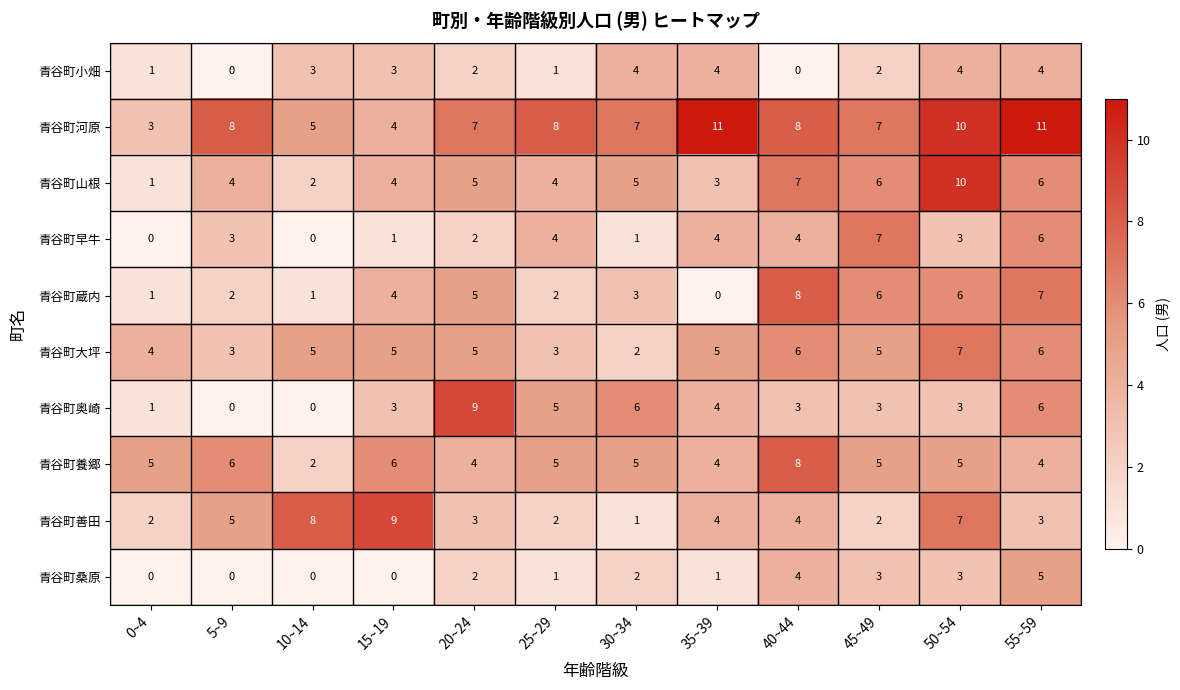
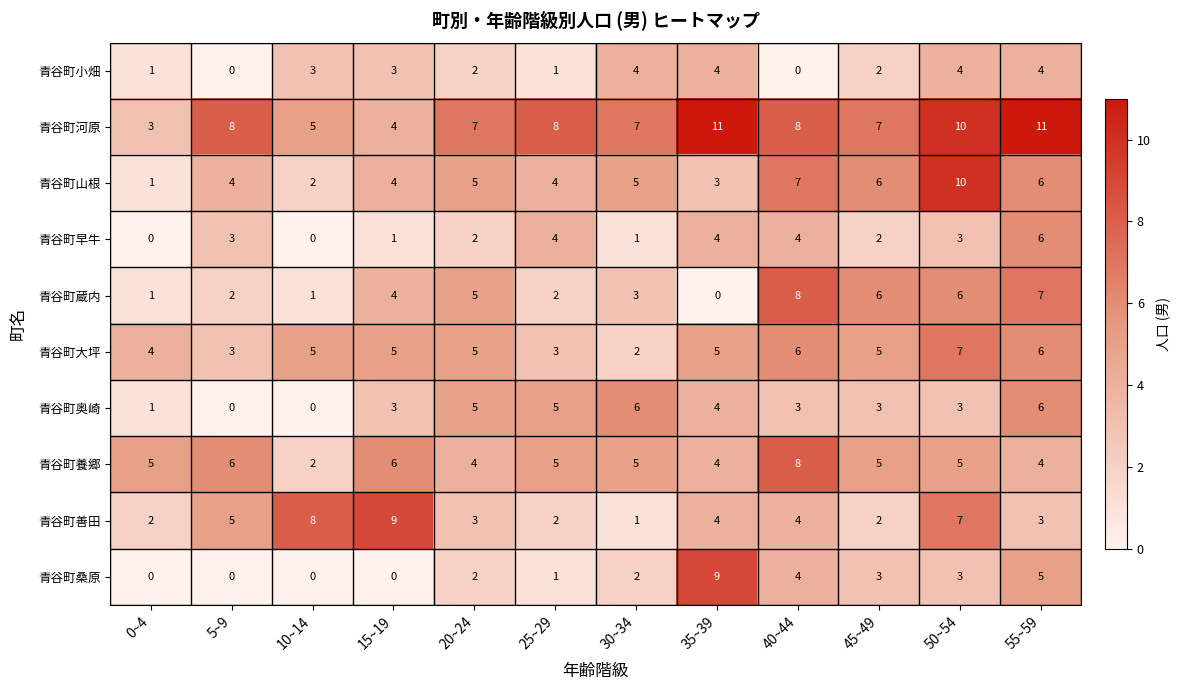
  {
    "青谷町小畑": {
      "0~4": 1,
      "5~9": 0,
      "10~14": 3,
      "15~19": 3,
      "20~24": 2,
      "25~29": 1,
      "30~34": 4,
      "35~39": 4,
      "40~44": 0,
      "45~49": 2,
      "50~54": 4,
      "55~59": 4
    },
    "青谷町河原": {
      "0~4": 3,
      "5~9": 8,
      "10~14": 5,
      "15~19": 4,
      "20~24": 7,
      "25~29": 8,
      "30~34": 7,
      "35~39": 11,
      "40~44": 8,
      "45~49": 7,
      "50~54": 10,
      "55~59": 11
    },
    "青谷町山根": {
      "0~4": 1,
      "5~9": 4,
      "10~14": 2,
      "15~19": 4,
      "20~24": 5,
      "25~29": 4,
      "30~34": 5,
      "35~39": 3,
      "40~44": 7,
      "45~49": 6,
      "50~54": 10,
      "55~59": 6
    },
    "青谷町早牛": {
      "0~4": 0,
      "5~9": 3,
      "10~14": 0,
      "15~19": 1,
      "20~24": 2,
      "25~29": 4,
      "30~34": 1,
      "35~39": 4,
      "40~44": 4,
-     "45~49": 7,
+     "45~49": 2,
      "50~54": 3,
      "55~59": 6
    },
    "青谷町蔵内": {
      "0~4": 1,
      "5~9": 2,
      "10~14": 1,
      "15~19": 4,
      "20~24": 5,
      "25~29": 2,
      "30~34": 3,
      "35~39": 0,
      "40~44": 8,
      "45~49": 6,
      "50~54": 6,
      "55~59": 7
    },
    "青谷町大坪": {
      "0~4": 4,
      "5~9": 3,
      "10~14": 5,
      "15~19": 5,
      "20~24": 5,
      "25~29": 3,
      "30~34": 2,
      "35~39": 5,
      "40~44": 6,
      "45~49": 5,
      "50~54": 7,
      "55~59": 6
    },
    "青谷町奥崎": {
      "0~4": 1,
      "5~9": 0,
      "10~14": 0,
      "15~19": 3,
-     "20~24": 9,
+     "20~24": 5,
      "25~29": 5,
      "30~34": 6,
      "35~39": 4,
      "40~44": 3,
      "45~49": 3,
      "50~54": 3,
      "55~59": 6
    },
    "青谷町養郷": {
      "0~4": 5,
      "5~9": 6,
      "10~14": 2,
      "15~19": 6,
      "20~24": 4,
      "25~29": 5,
      "30~34": 5,
      "35~39": 4,
      "40~44": 8,
      "45~49": 5,
      "50~54": 5,
      "55~59": 4
    },
    "青谷町善田": {
      "0~4": 2,
      "5~9": 5,
      "10~14": 8,
      "15~19": 9,
      "20~24": 3,
      "25~29": 2,
      "30~34": 1,
      "35~39": 4,
      "40~44": 4,
      "45~49": 2,
      "50~54": 7,
      "55~59": 3
    },
    "青谷町桑原": {
      "0~4": 0,
      "5~9": 0,
      "10~14": 0,
      "15~19": 0,
      "20~24": 2,
      "25~29": 1,
      "30~34": 2,
-     "35~39": 1,
+     "35~39": 9,
      "40~44": 4,
      "45~49": 3,
      "50~54": 3,
      "55~59": 5
    }
  }
